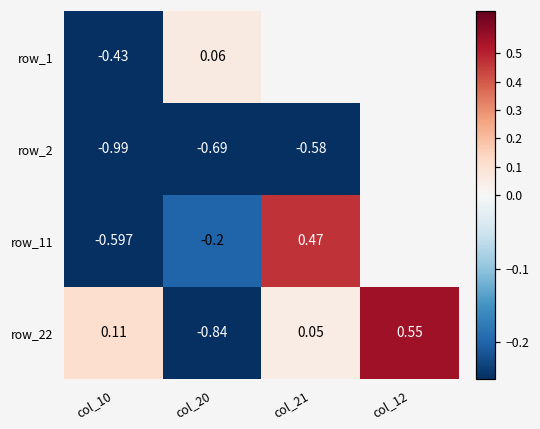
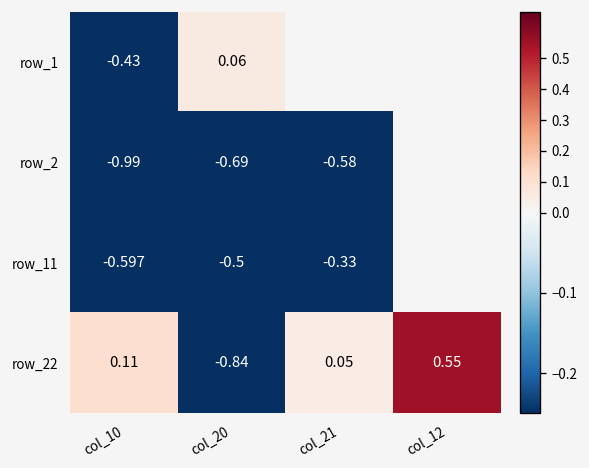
  {
    "row_1": {
      "col_10": -0.43,
      "col_20": 0.06
    },
    "row_2": {
      "col_10": -0.99,
      "col_20": -0.69,
      "col_21": -0.58
    },
    "row_11": {
      "col_10": -0.597,
-     "col_20": -0.2,
-     "col_21": 0.47
+     "col_20": -0.5,
+     "col_21": -0.33
    },
    "row_22": {
      "col_10": 0.11,
      "col_20": -0.84,
      "col_21": 0.05,
      "col_12": 0.55
    }
  }
